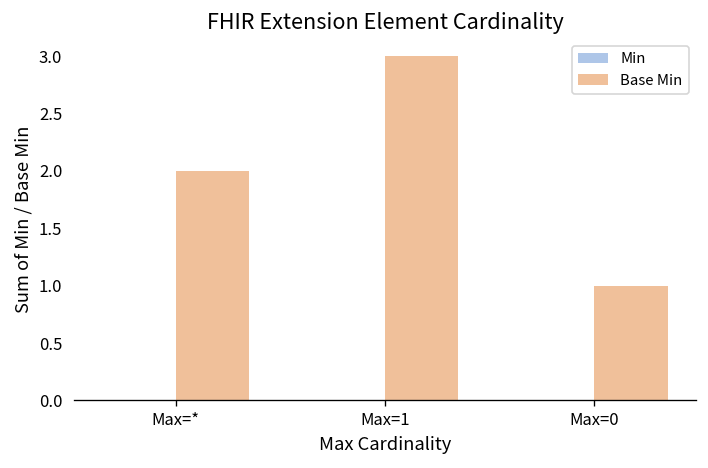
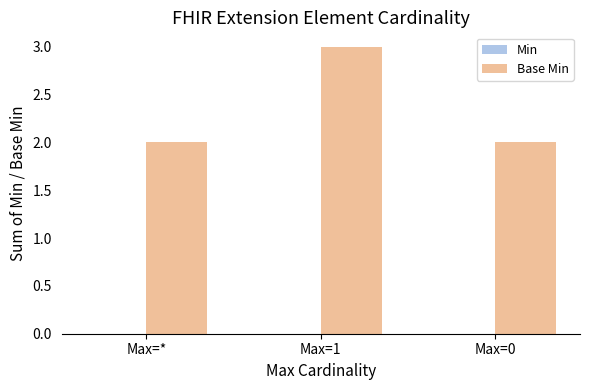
  {
    "Min": {
      "Max=*": 0,
      "Max=1": 0,
      "Max=0": 0
    },
    "Base Min": {
      "Max=*": 2,
      "Max=1": 3,
-     "Max=0": 1
+     "Max=0": 2
    }
  }
